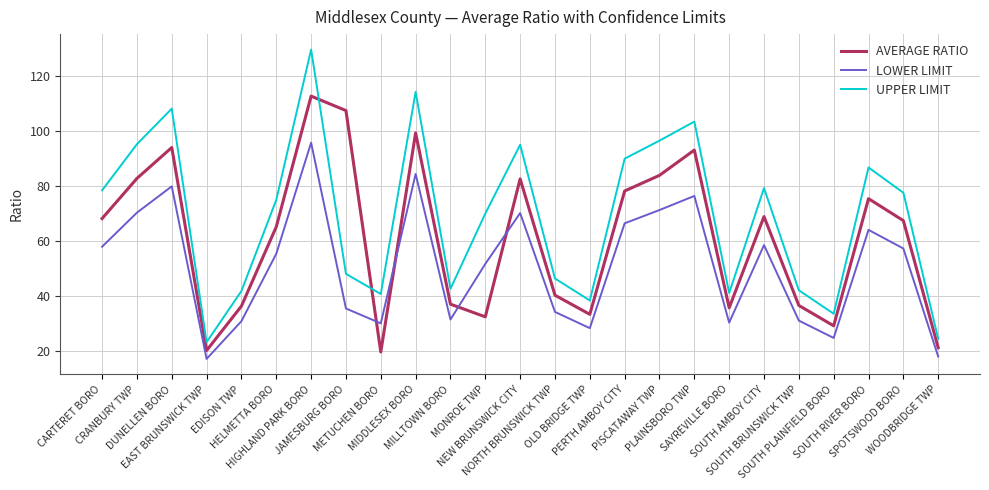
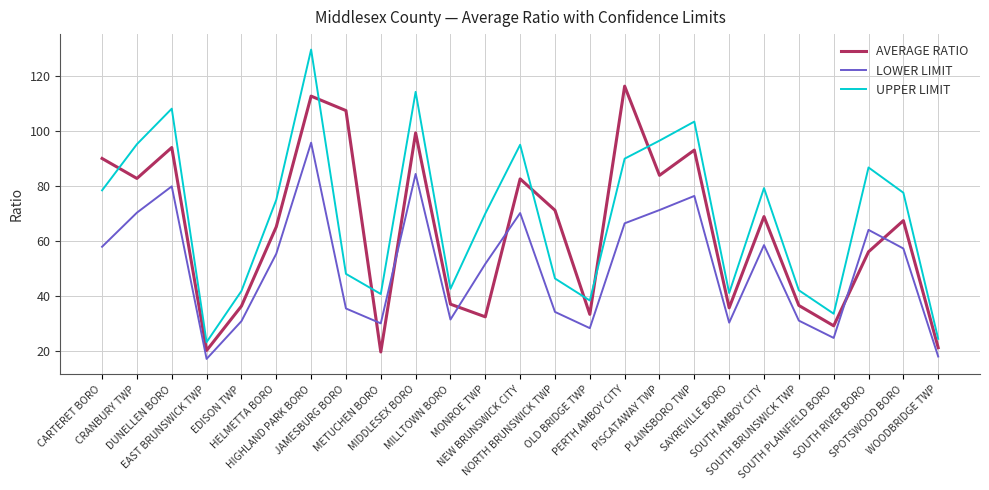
  {
    "AVERAGE RATIO": {
-     "CARTERET BORO": 68,
+     "CARTERET BORO": 90,
      "CRANBURY TWP": 83,
      "DUNELLEN BORO": 94,
      "EAST BRUNSWICK TWP": 20,
      "EDISON TWP": 36,
      "HELMETTA BORO": 65,
      "HIGHLAND PARK BORO": 113,
      "JAMESBURG BORO": 108,
      "METUCHEN BORO": 20,
      "MIDDLESEX BORO": 99,
      "MILLTOWN BORO": 37,
      "MONROE TWP": 33,
      "NEW BRUNSWICK CITY": 83,
-     "NORTH BRUNSWICK TWP": 40,
+     "NORTH BRUNSWICK TWP": 71,
      "OLD BRIDGE TWP": 33,
-     "PERTH AMBOY CITY": 78,
+     "PERTH AMBOY CITY": 116,
      "PISCATAWAY TWP": 84,
      "PLAINSBORO TWP": 93,
      "SAYREVILLE BORO": 36,
      "SOUTH AMBOY CITY": 69,
      "SOUTH BRUNSWICK TWP": 37,
      "SOUTH PLAINFIELD BORO": 29,
-     "SOUTH RIVER BORO": 76,
+     "SOUTH RIVER BORO": 56,
      "SPOTSWOOD BORO": 68,
      "WOODBRIDGE TWP": 21
    },
    "LOWER LIMIT": {
      "CARTERET BORO": 58,
      "CRANBURY TWP": 70,
      "DUNELLEN BORO": 80,
      "EAST BRUNSWICK TWP": 17,
      "EDISON TWP": 31,
      "HELMETTA BORO": 55,
      "HIGHLAND PARK BORO": 96,
      "JAMESBURG BORO": 36,
      "METUCHEN BORO": 30,
      "MIDDLESEX BORO": 84,
      "MILLTOWN BORO": 32,
      "MONROE TWP": 52,
      "NEW BRUNSWICK CITY": 70,
      "NORTH BRUNSWICK TWP": 34,
      "OLD BRIDGE TWP": 28,
      "PERTH AMBOY CITY": 67,
      "PISCATAWAY TWP": 71,
      "PLAINSBORO TWP": 76,
      "SAYREVILLE BORO": 30,
      "SOUTH AMBOY CITY": 59,
      "SOUTH BRUNSWICK TWP": 31,
      "SOUTH PLAINFIELD BORO": 25,
      "SOUTH RIVER BORO": 64,
      "SPOTSWOOD BORO": 57,
      "WOODBRIDGE TWP": 18
    },
    "UPPER LIMIT": {
      "CARTERET BORO": 79,
      "CRANBURY TWP": 95,
      "DUNELLEN BORO": 108,
      "EAST BRUNSWICK TWP": 23,
      "EDISON TWP": 42,
      "HELMETTA BORO": 75,
      "HIGHLAND PARK BORO": 130,
      "JAMESBURG BORO": 48,
      "METUCHEN BORO": 41,
      "MIDDLESEX BORO": 114,
      "MILLTOWN BORO": 43,
      "MONROE TWP": 70,
      "NEW BRUNSWICK CITY": 95,
      "NORTH BRUNSWICK TWP": 47,
      "OLD BRIDGE TWP": 39,
      "PERTH AMBOY CITY": 90,
      "PISCATAWAY TWP": 97,
      "PLAINSBORO TWP": 103,
      "SAYREVILLE BORO": 41,
      "SOUTH AMBOY CITY": 79,
      "SOUTH BRUNSWICK TWP": 42,
      "SOUTH PLAINFIELD BORO": 34,
      "SOUTH RIVER BORO": 87,
      "SPOTSWOOD BORO": 78,
      "WOODBRIDGE TWP": 25
    }
  }
